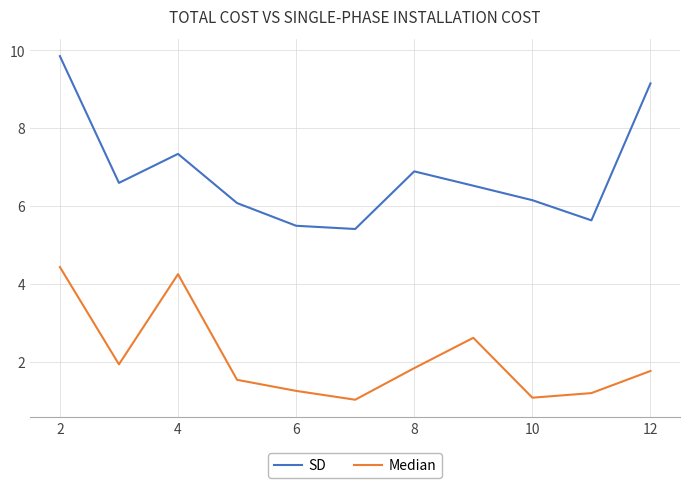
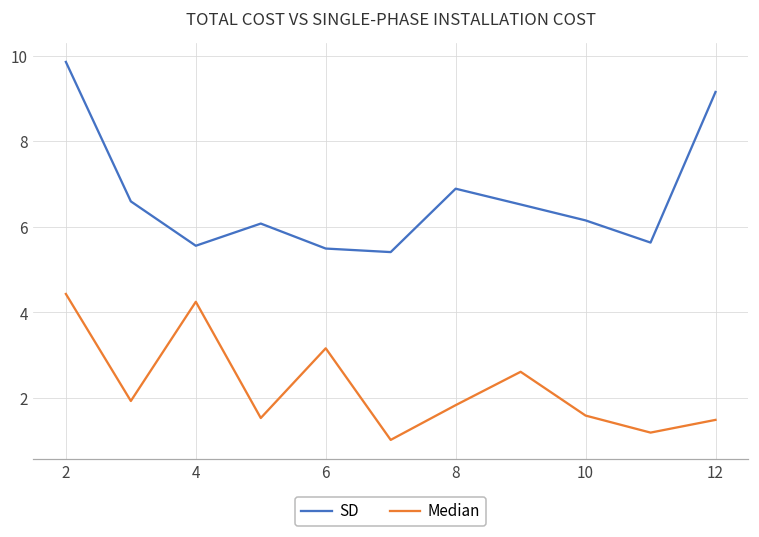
  {
    "SD": {
      "2": 9.9,
-     "4": 7.3,
+     "4": 5.6,
      "6": 5.5,
      "8": 6.9,
      "10": 6.1,
      "12": 9.1
    },
    "Median": {
      "2": 4.4,
      "4": 4.2,
-     "6": 1.2,
+     "6": 3.2,
      "8": 1.8,
-     "10": 1.1,
-     "12": 1.8
+     "10": 1.6,
+     "12": 1.5
    }
  }
